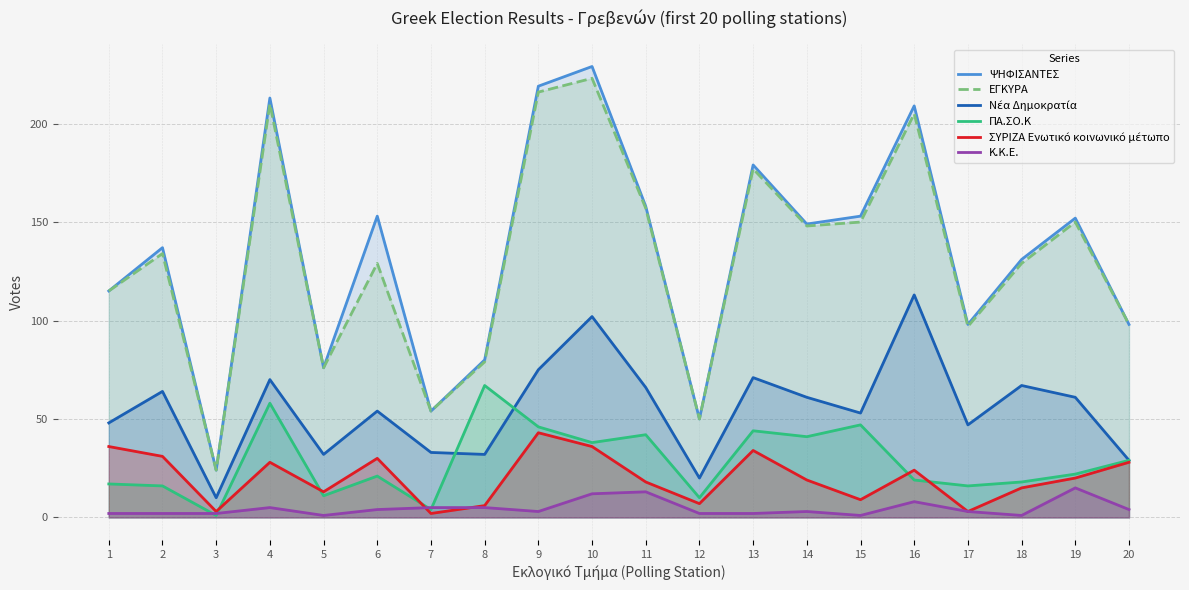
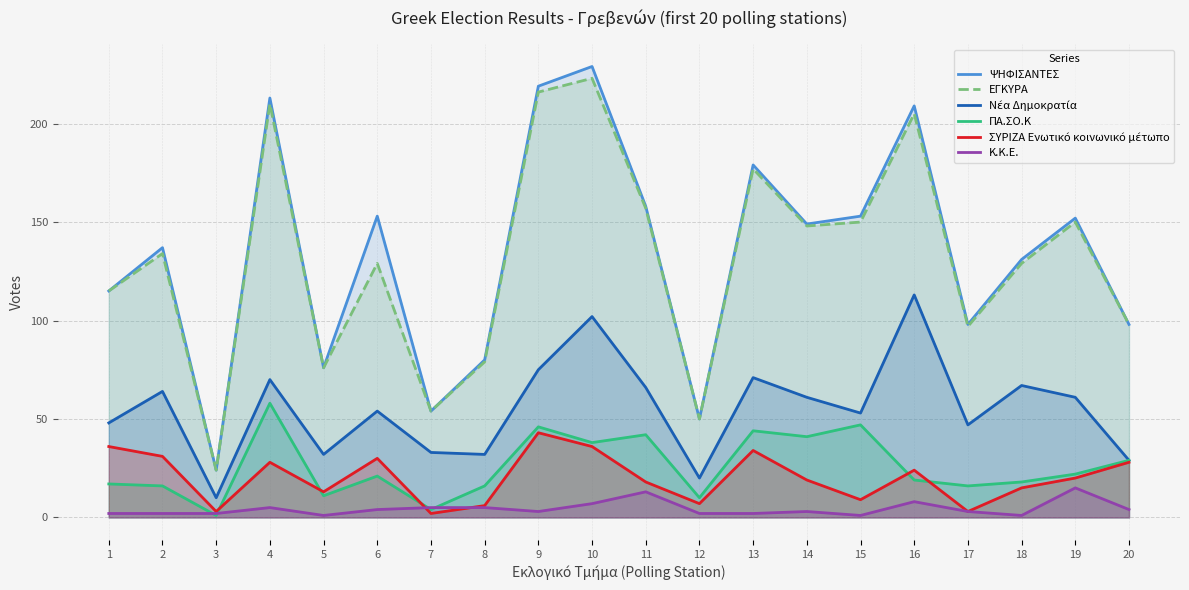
  {
    "ΨΗΦΙΣΑΝΤΕΣ": {
      "2": 137,
      "4": 213,
      "6": 153,
      "9": 219,
      "10": 229,
      "13": 179,
      "15": 153,
      "16": 209,
      "18": 131,
      "19": 152
    },
    "ΕΓΚΥΡΑ": {
      "2": 134,
      "4": 210,
      "6": 129,
      "9": 216,
      "10": 223,
      "13": 177,
      "15": 150,
      "16": 205,
      "18": 129,
      "19": 150
    },
    "Νέα Δημοκρατία": {
      "1": 48,
      "2": 64,
      "3": 10,
      "4": 70,
      "5": 32,
      "6": 54,
      "7": 33,
      "8": 32,
      "9": 75,
      "10": 102,
      "11": 66,
      "12": 20,
      "13": 71,
      "14": 61,
      "15": 53,
      "16": 113,
      "17": 47,
      "18": 67,
      "19": 61
    },
    "ΠΑ.ΣΟ.Κ": {
      "1": 17,
      "2": 16,
      "4": 58,
      "5": 11,
      "6": 21,
-     "8": 67,
+     "8": 16,
      "9": 46,
      "10": 38,
      "11": 42,
      "12": 10,
      "13": 44,
      "14": 41,
      "15": 47,
      "16": 19,
      "17": 16,
      "18": 18,
      "19": 22
    },
    "ΣΥΡΙΖΑ Ενωτικό κοινωνικό μέτωπο": {
      "1": 36,
      "2": 31,
      "4": 28,
      "5": 13,
      "6": 30,
      "7": 2,
      "9": 43,
      "10": 36,
      "11": 18,
      "12": 7,
      "13": 34,
      "14": 19,
      "15": 9,
      "16": 24,
      "18": 15,
      "19": 20
    },
    "Κ.Κ.Ε.": {
      "1": 2,
      "2": 2,
      "4": 5,
      "5": 1,
      "6": 4,
      "9": 3,
-     "10": 12,
+     "10": 7,
      "11": 13,
      "12": 2,
      "13": 2,
      "14": 3,
      "15": 1,
      "16": 8,
      "18": 1,
      "19": 15,
      "20": 4
    }
  }
